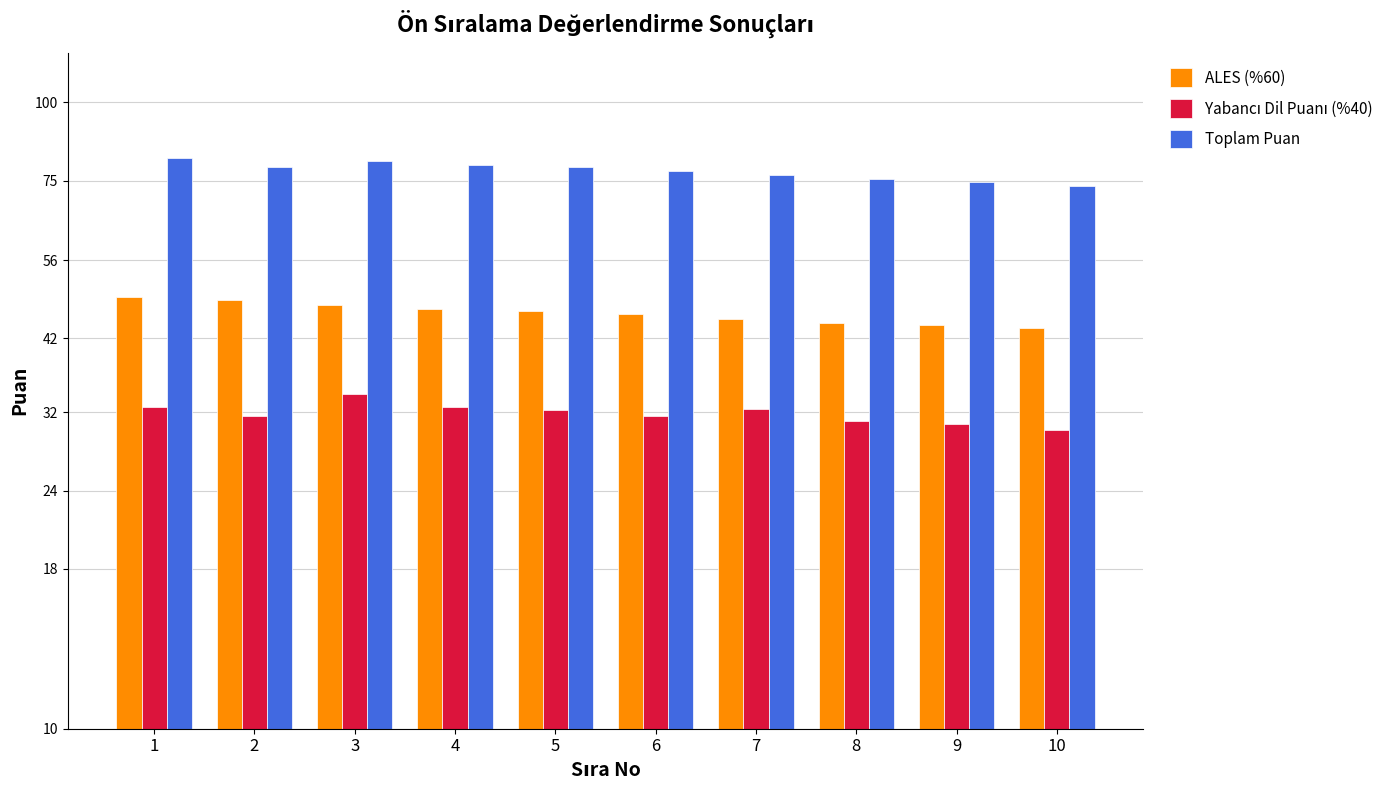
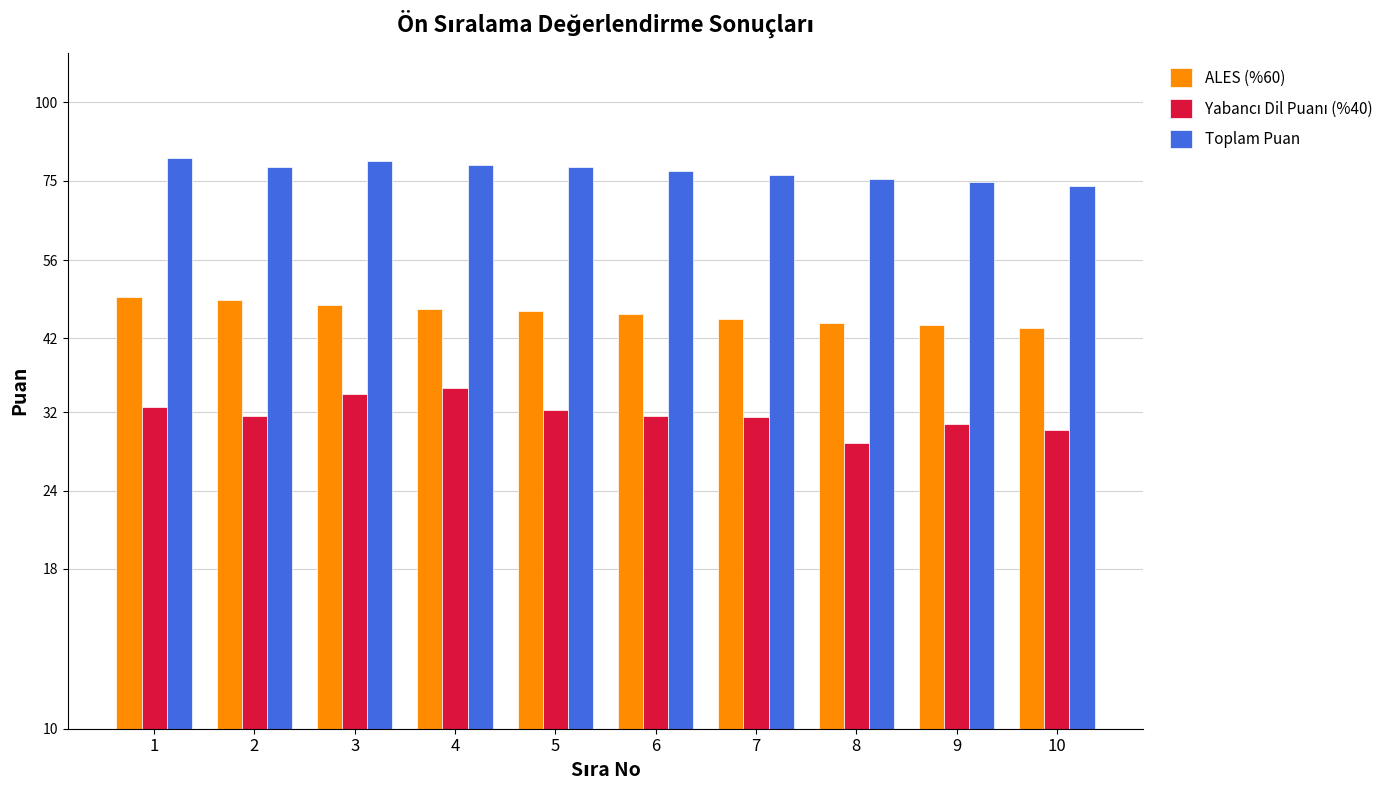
  {
    "ALES (%60)": {
      "1": 49,
      "2": 48,
      "3": 48,
      "4": 47,
      "5": 47,
      "6": 46,
      "7": 45,
      "8": 44,
      "9": 44,
      "10": 44
    },
    "Yabancı Dil Puanı (%40)": {
      "1": 33,
      "2": 32,
      "3": 34,
-     "4": 33,
+     "4": 35,
      "5": 32,
      "6": 32,
-     "7": 32,
-     "8": 31,
+     "7": 31,
+     "8": 29,
      "9": 31,
      "10": 30
    },
    "Toplam Puan": {
      "1": 82,
      "2": 79,
      "3": 81,
      "4": 79,
      "5": 79,
      "6": 78,
      "7": 77,
      "8": 75,
      "9": 75,
      "10": 74
    }
  }
